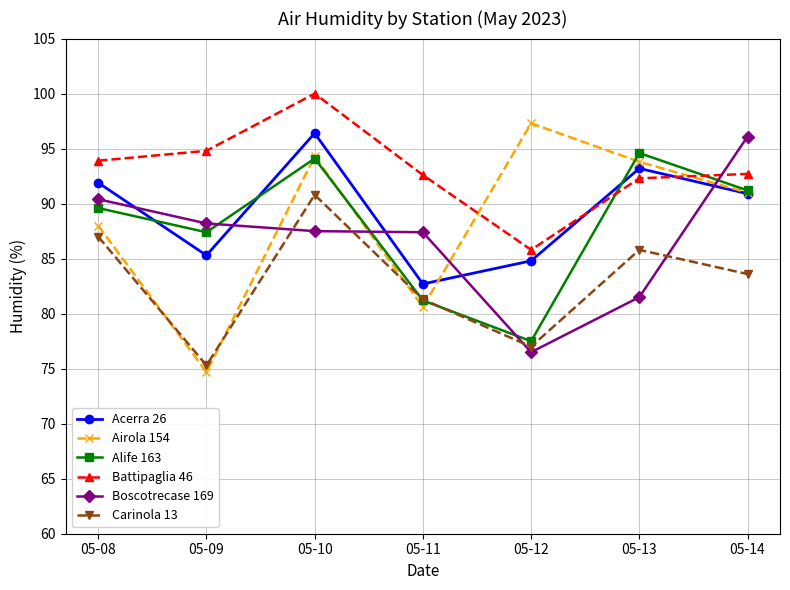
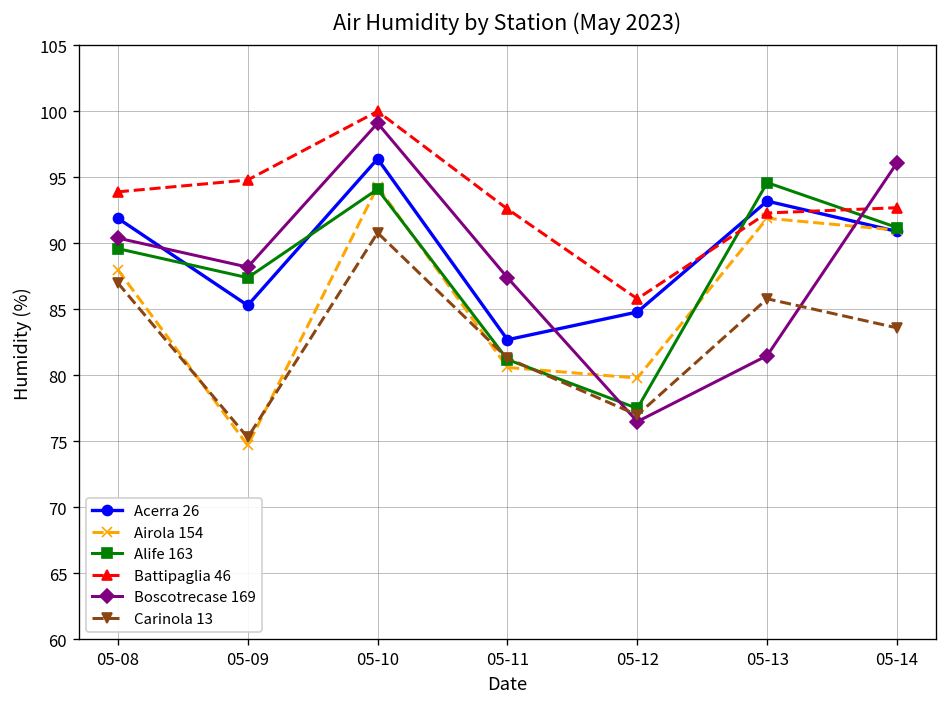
  {
    "Acerra 26": {
      "05-08": 91.9,
      "05-09": 85.3,
      "05-10": 96.4,
      "05-11": 82.7,
      "05-12": 84.8,
      "05-13": 93.2
    },
    "Airola 154": {
      "05-08": 88.0,
      "05-09": 74.7,
      "05-11": 80.6,
-     "05-12": 97.3,
-     "05-13": 93.8
+     "05-12": 79.8,
+     "05-13": 91.9
    },
    "Alife 163": {
      "05-08": 89.6,
      "05-09": 87.4,
      "05-12": 77.5,
      "05-13": 94.6
    },
    "Battipaglia 46": {
      "05-08": 93.9,
      "05-09": 94.8,
      "05-10": 100.0,
      "05-11": 92.6,
      "05-12": 85.8,
      "05-13": 92.3,
      "05-14": 92.7
    },
    "Boscotrecase 169": {
      "05-08": 90.4,
      "05-09": 88.2,
-     "05-10": 87.5,
+     "05-10": 99.1,
      "05-11": 87.4,
      "05-12": 76.5,
      "05-13": 81.5,
      "05-14": 96.1
    },
    "Carinola 13": {
      "05-08": 87.0,
      "05-09": 75.3,
      "05-10": 90.8,
      "05-12": 77.0,
      "05-13": 85.8,
      "05-14": 83.6
    }
  }
